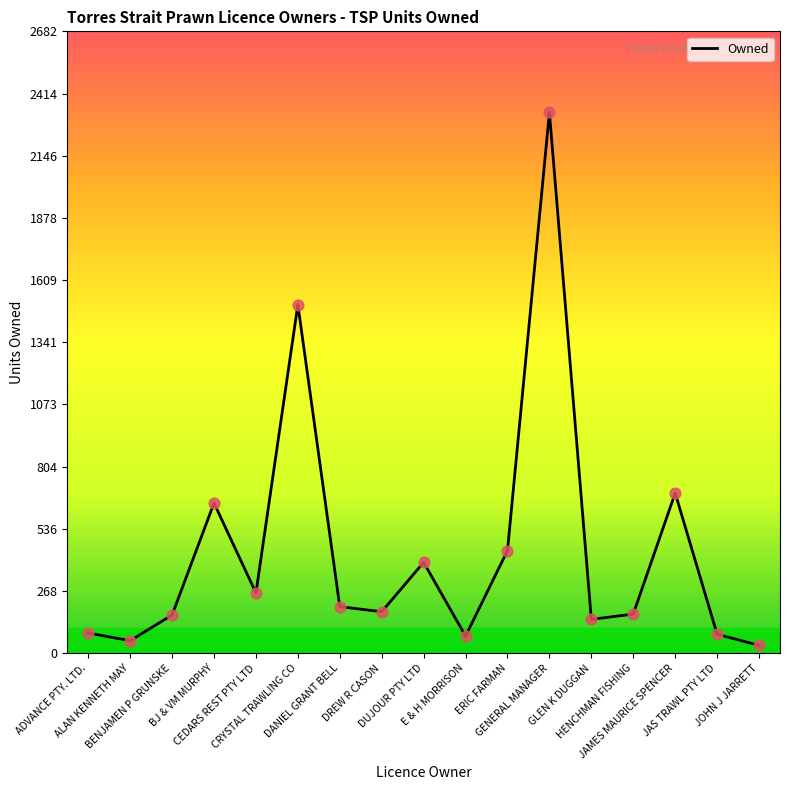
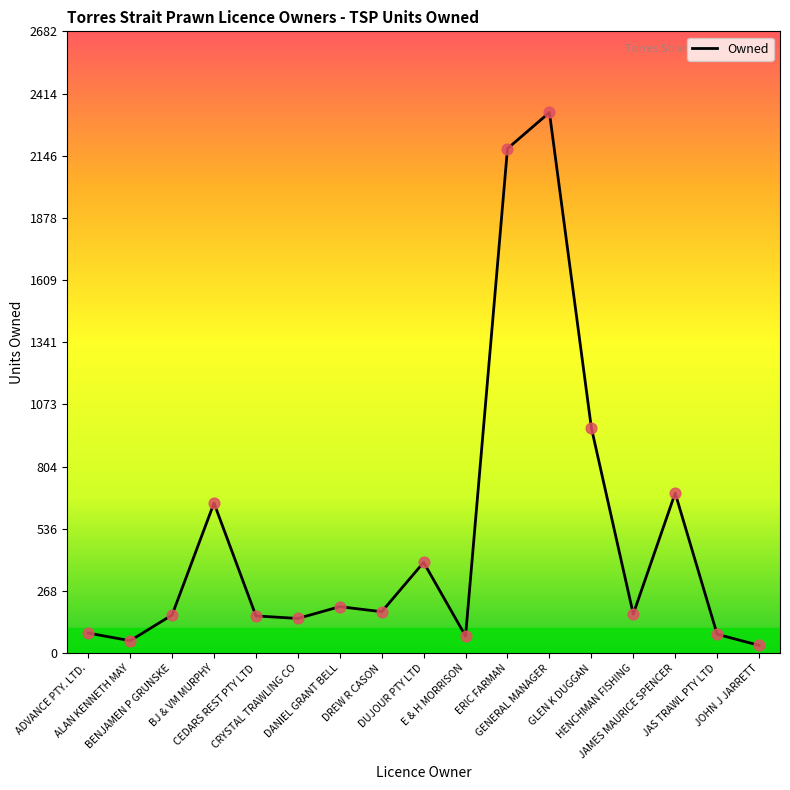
  {
    "BENJAMEN P GRUNSKE": 170,
    "BJ & VM MURPHY": 650,
-   "CEDARS REST PTY LTD": 260,
-   "CRYSTAL TRAWLING CO": 1500,
+   "CEDARS REST PTY LTD": 160,
+   "CRYSTAL TRAWLING CO": 150,
    "DANIEL GRANT BELL": 200,
    "DREW R CASON": 180,
    "DUJOUR PTY LTD": 390,
-   "ERIC FARMAN": 440,
+   "ERIC FARMAN": 2180,
    "GENERAL MANAGER": 2330,
-   "GLEN K DUGGAN": 150,
+   "GLEN K DUGGAN": 970,
    "HENCHMAN FISHING": 170,
    "JAMES MAURICE SPENCER": 690
  }
